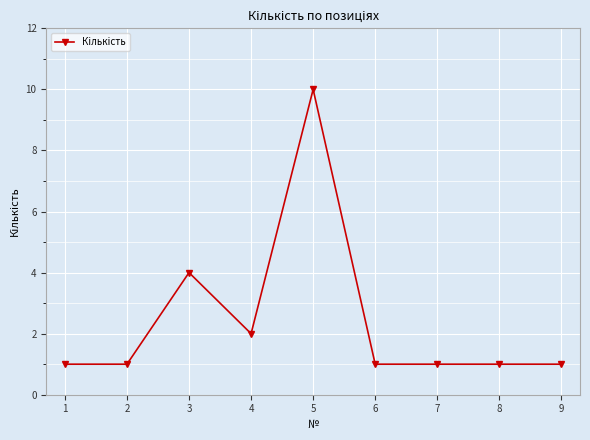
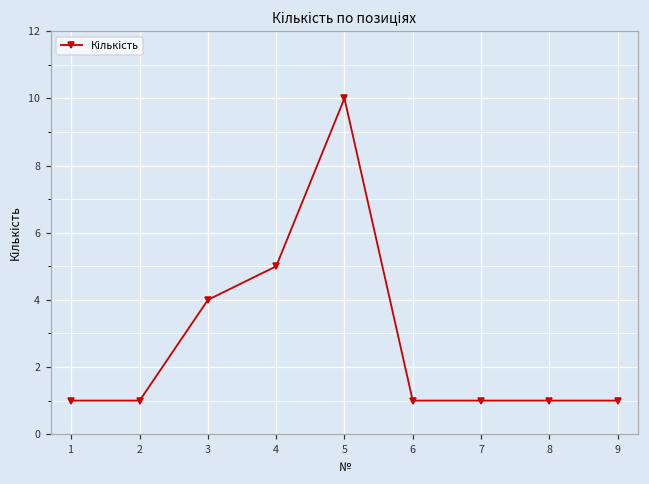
  {
    "1": 1,
    "2": 1,
    "3": 4,
-   "4": 2,
+   "4": 5,
    "5": 10,
    "6": 1,
    "7": 1,
    "8": 1,
    "9": 1
  }
